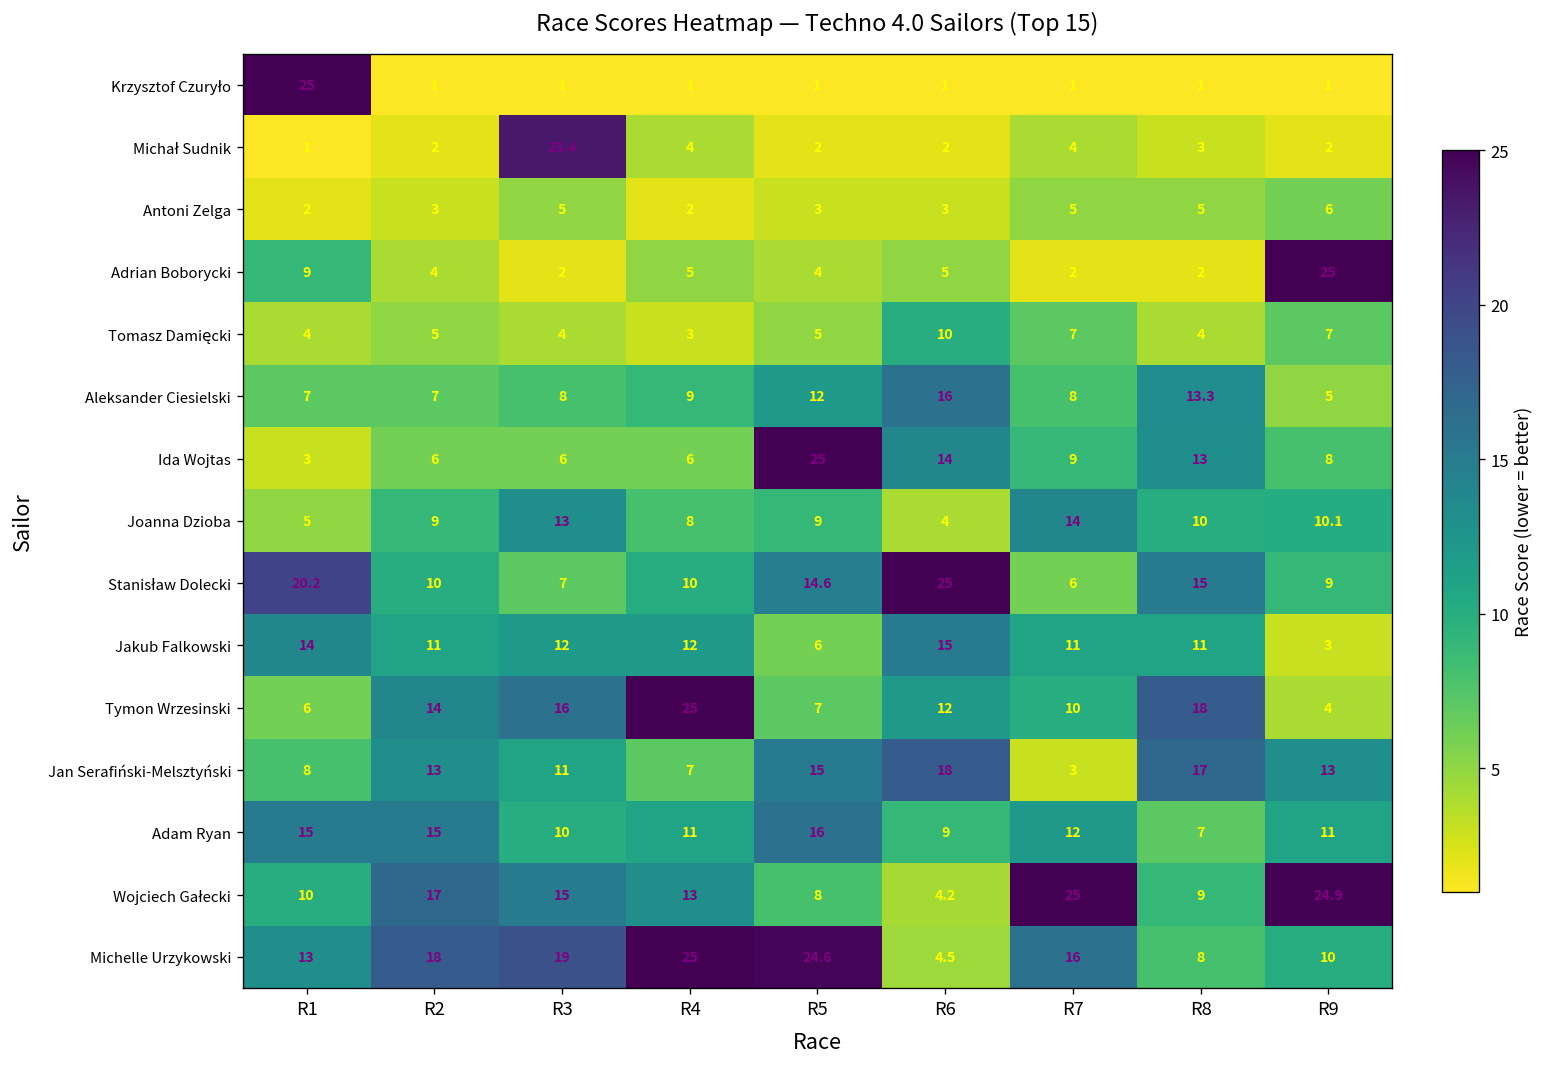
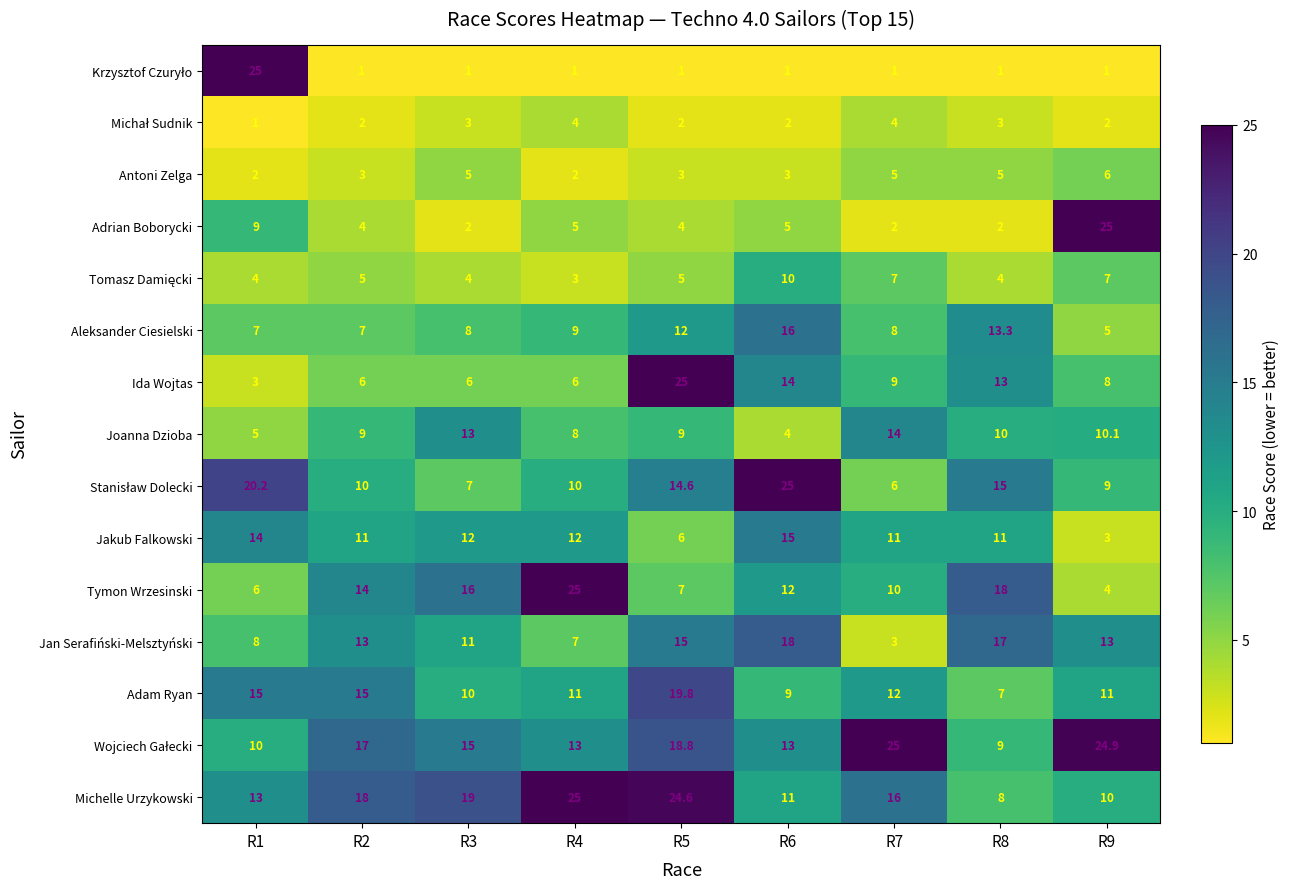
  {
    "Krzysztof Czuryło": {
      "R1": 25
    },
    "Michał Sudnik": {
-     "R3": 23.4,
+     "R3": 3,
      "R4": 4,
      "R7": 4,
      "R8": 3
    },
    "Antoni Zelga": {
      "R2": 3,
      "R3": 5,
      "R5": 3,
      "R6": 3,
      "R7": 5,
      "R8": 5,
      "R9": 6
    },
    "Adrian Boborycki": {
      "R1": 9,
      "R2": 4,
      "R4": 5,
      "R5": 4,
      "R6": 5,
      "R9": 25
    },
    "Tomasz Damięcki": {
      "R1": 4,
      "R2": 5,
      "R3": 4,
      "R4": 3,
      "R5": 5,
      "R6": 10,
      "R7": 7,
      "R8": 4,
      "R9": 7
    },
    "Aleksander Ciesielski": {
      "R1": 7,
      "R2": 7,
      "R3": 8,
      "R4": 9,
      "R5": 12,
      "R6": 16,
      "R7": 8,
      "R8": 13.3,
      "R9": 5
    },
    "Ida Wojtas": {
      "R1": 3,
      "R2": 6,
      "R3": 6,
      "R4": 6,
      "R5": 25,
      "R6": 14,
      "R7": 9,
      "R8": 13,
      "R9": 8
    },
    "Joanna Dzioba": {
      "R1": 5,
      "R2": 9,
      "R3": 13,
      "R4": 8,
      "R5": 9,
      "R6": 4,
      "R7": 14,
      "R8": 10,
      "R9": 10.1
    },
    "Stanisław Dolecki": {
      "R1": 20.2,
      "R2": 10,
      "R3": 7,
      "R4": 10,
      "R5": 14.6,
      "R6": 25,
      "R7": 6,
      "R8": 15,
      "R9": 9
    },
    "Jakub Falkowski": {
      "R1": 14,
      "R2": 11,
      "R3": 12,
      "R4": 12,
      "R5": 6,
      "R6": 15,
      "R7": 11,
      "R8": 11,
      "R9": 3
    },
    "Tymon Wrzesinski": {
      "R1": 6,
      "R2": 14,
      "R3": 16,
      "R4": 25,
      "R5": 7,
      "R6": 12,
      "R7": 10,
      "R8": 18,
      "R9": 4
    },
    "Jan Serafiński-Melsztyński": {
      "R1": 8,
      "R2": 13,
      "R3": 11,
      "R4": 7,
      "R5": 15,
      "R6": 18,
      "R7": 3,
      "R8": 17,
      "R9": 13
    },
    "Adam Ryan": {
      "R1": 15,
      "R2": 15,
      "R3": 10,
      "R4": 11,
-     "R5": 16,
+     "R5": 19.8,
      "R6": 9,
      "R7": 12,
      "R8": 7,
      "R9": 11
    },
    "Wojciech Gałecki": {
      "R1": 10,
      "R2": 17,
      "R3": 15,
      "R4": 13,
-     "R5": 8,
-     "R6": 4.2,
+     "R5": 18.8,
+     "R6": 13,
      "R7": 25,
      "R8": 9,
      "R9": 24.9
    },
    "Michelle Urzykowski": {
      "R1": 13,
      "R2": 18,
      "R3": 19,
      "R4": 25,
      "R5": 24.6,
-     "R6": 4.5,
+     "R6": 11,
      "R7": 16,
      "R8": 8,
      "R9": 10
    }
  }
